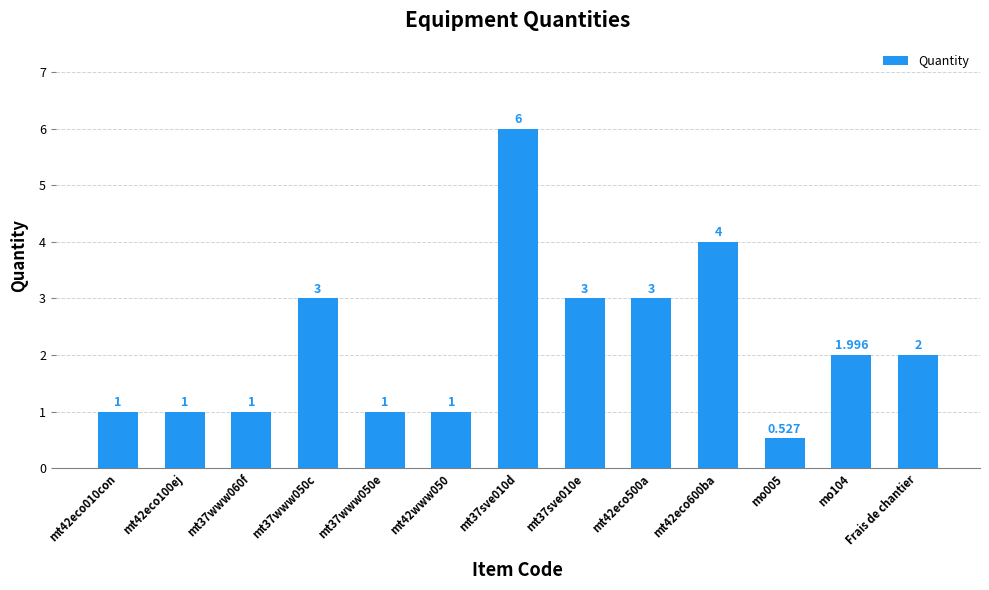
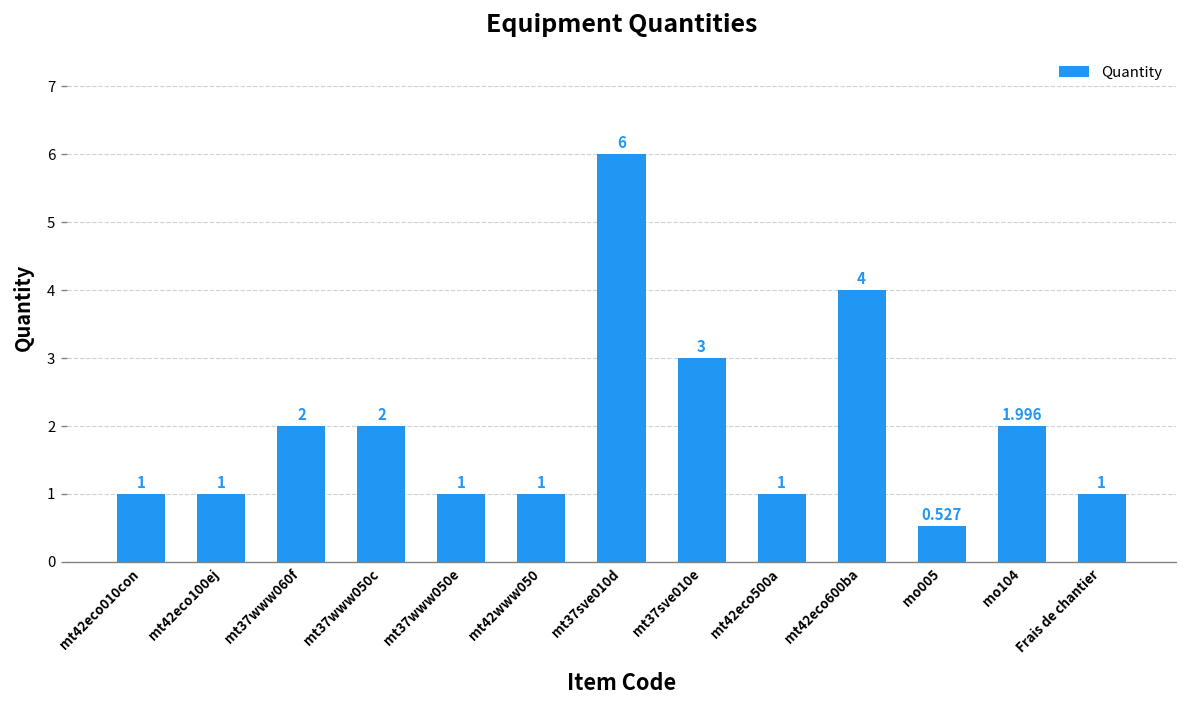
  {
    "mt42eco010con": 1,
    "mt42eco100ej": 1,
-   "mt37www060f": 1,
-   "mt37www050c": 3,
+   "mt37www060f": 2,
+   "mt37www050c": 2,
    "mt37www050e": 1,
    "mt42www050": 1,
    "mt37sve010d": 6,
    "mt37sve010e": 3,
-   "mt42eco500a": 3,
+   "mt42eco500a": 1,
    "mt42eco600ba": 4,
    "mo005": 0.527,
    "mo104": 1.996,
-   "Frais de chantier": 2
+   "Frais de chantier": 1
  }
